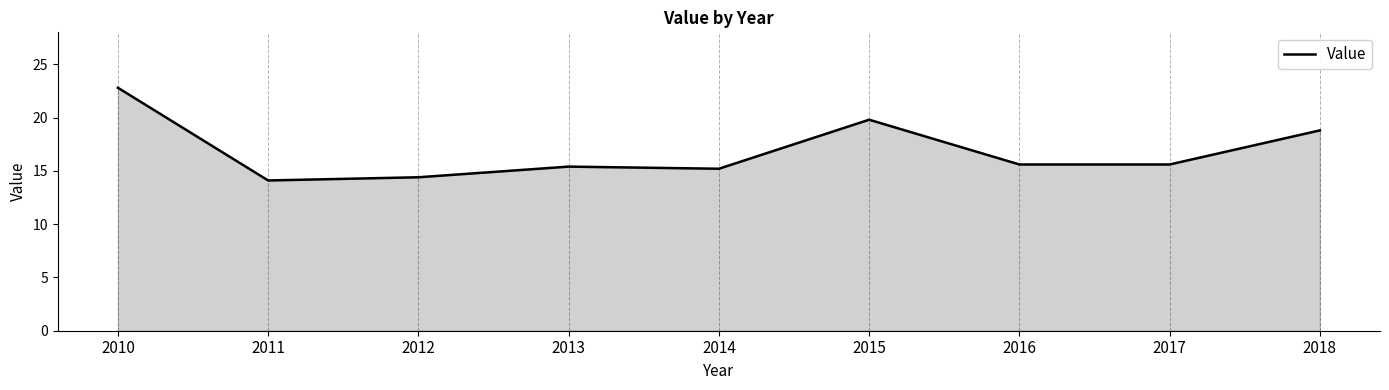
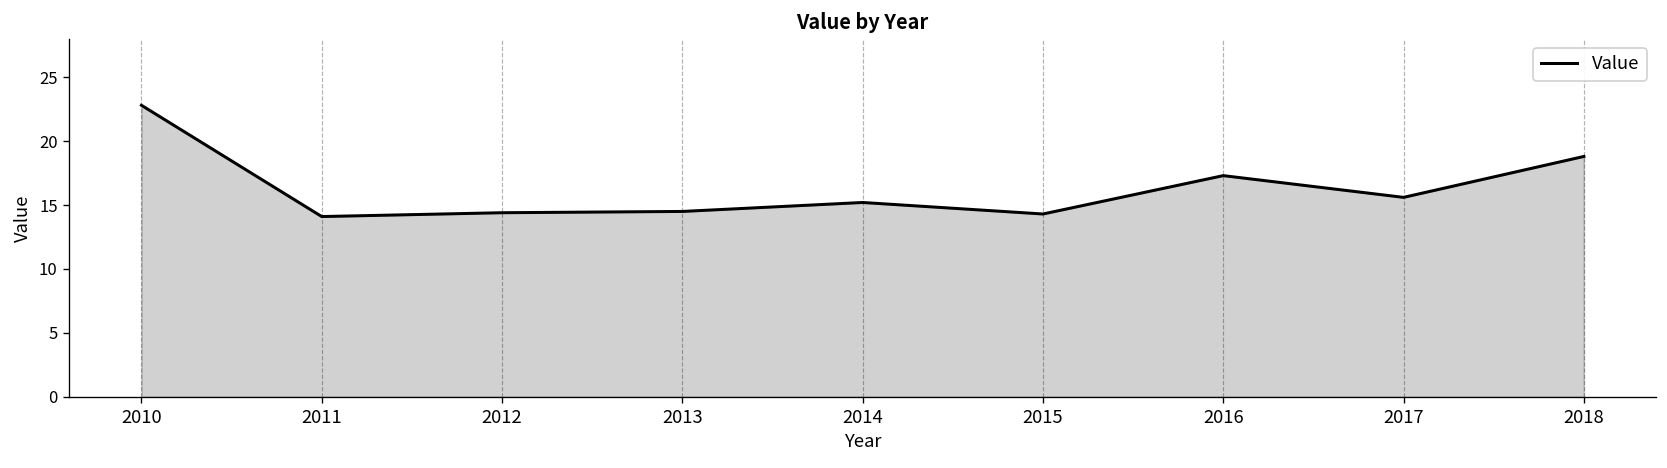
  {
    "2010": 22.8,
    "2011": 14.1,
    "2012": 14.4,
-   "2013": 15.4,
+   "2013": 14.5,
    "2014": 15.2,
-   "2015": 19.8,
-   "2016": 15.6,
+   "2015": 14.3,
+   "2016": 17.3,
    "2017": 15.6,
    "2018": 18.8
  }
